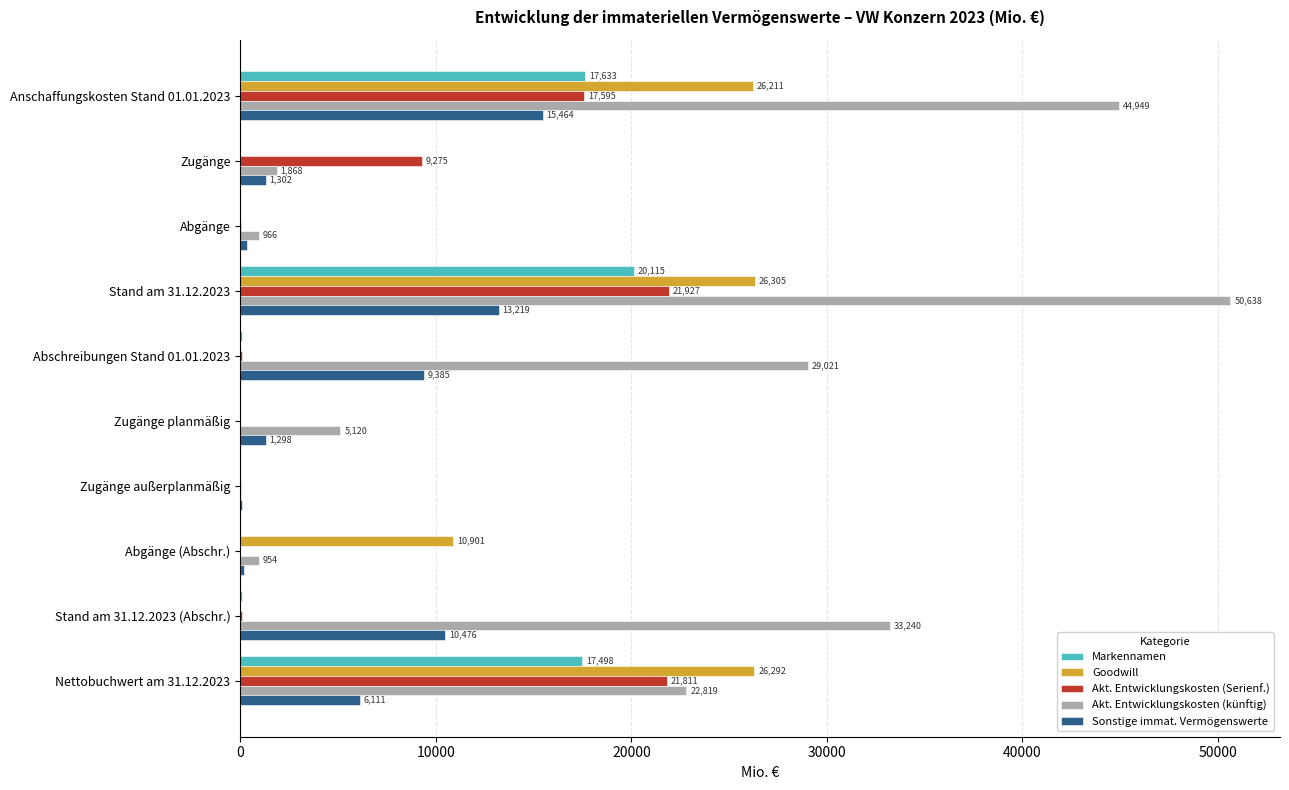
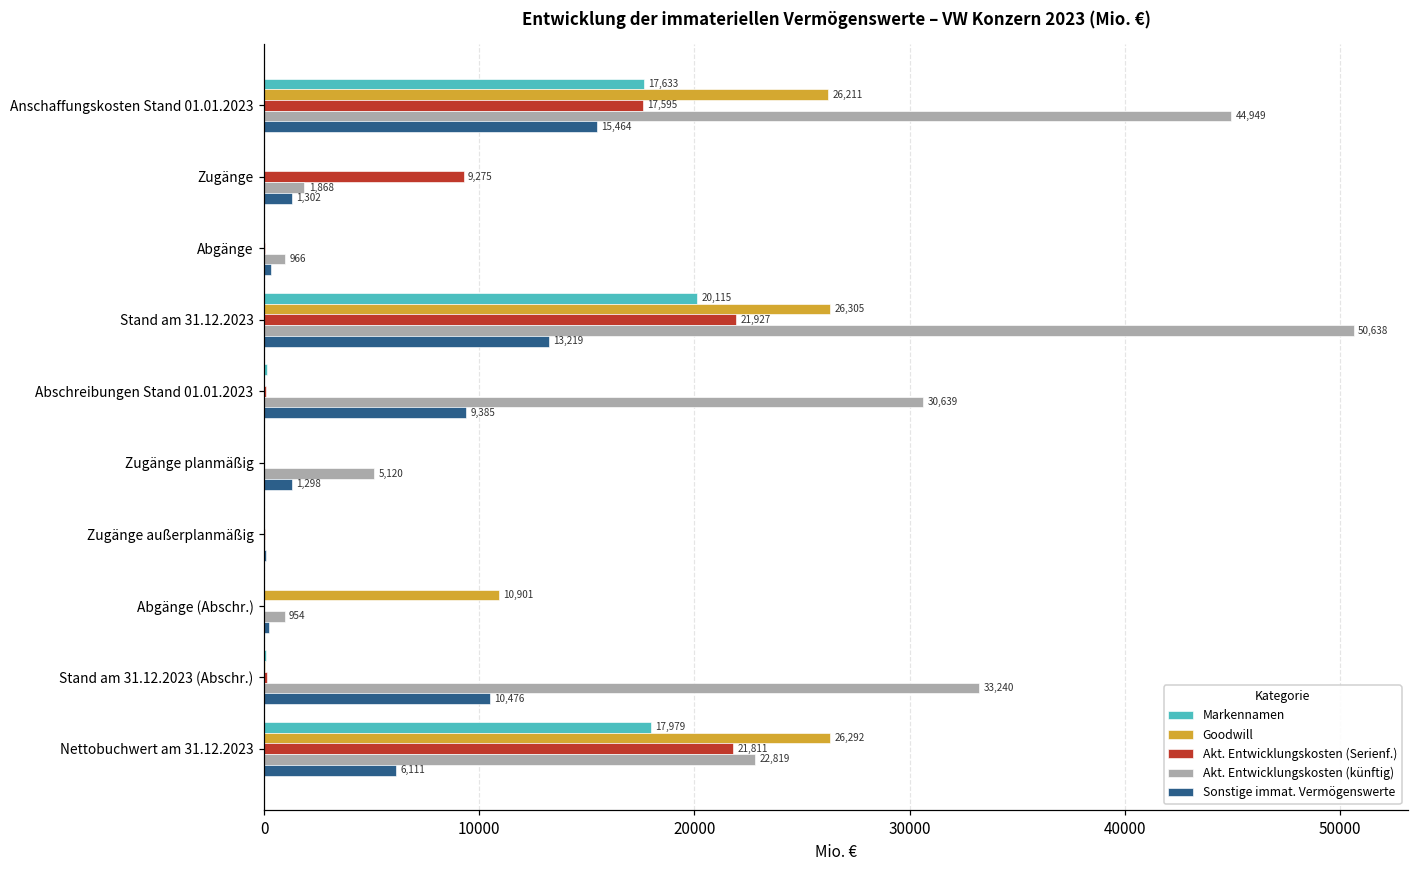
  {
    "Markennamen": {
      "Anschaffungskosten Stand 01.01.2023": "17,633",
      "Stand am 31.12.2023": "20,115",
-     "Nettobuchwert am 31.12.2023": "17,498"
+     "Nettobuchwert am 31.12.2023": "17,979"
    },
    "Goodwill": {
      "Anschaffungskosten Stand 01.01.2023": "26,211",
      "Stand am 31.12.2023": "26,305",
      "Abgänge (Abschr.)": "10,901",
      "Nettobuchwert am 31.12.2023": "26,292"
    },
    "Akt. Entwicklungskosten (Serienf.)": {
      "Anschaffungskosten Stand 01.01.2023": "17,595",
      "Zugänge": "9,275",
      "Stand am 31.12.2023": "21,927",
      "Nettobuchwert am 31.12.2023": "21,811"
    },
    "Akt. Entwicklungskosten (künftig)": {
      "Anschaffungskosten Stand 01.01.2023": "44,949",
      "Zugänge": "1,868",
      "Abgänge": "966",
      "Stand am 31.12.2023": "50,638",
-     "Abschreibungen Stand 01.01.2023": "29,021",
+     "Abschreibungen Stand 01.01.2023": "30,639",
      "Zugänge planmäßig": "5,120",
      "Abgänge (Abschr.)": "954",
      "Stand am 31.12.2023 (Abschr.)": "33,240",
      "Nettobuchwert am 31.12.2023": "22,819"
    },
    "Sonstige immat. Vermögenswerte": {
      "Anschaffungskosten Stand 01.01.2023": "15,464",
      "Zugänge": "1,302",
      "Stand am 31.12.2023": "13,219",
      "Abschreibungen Stand 01.01.2023": "9,385",
      "Zugänge planmäßig": "1,298",
      "Stand am 31.12.2023 (Abschr.)": "10,476",
      "Nettobuchwert am 31.12.2023": "6,111"
    }
  }
